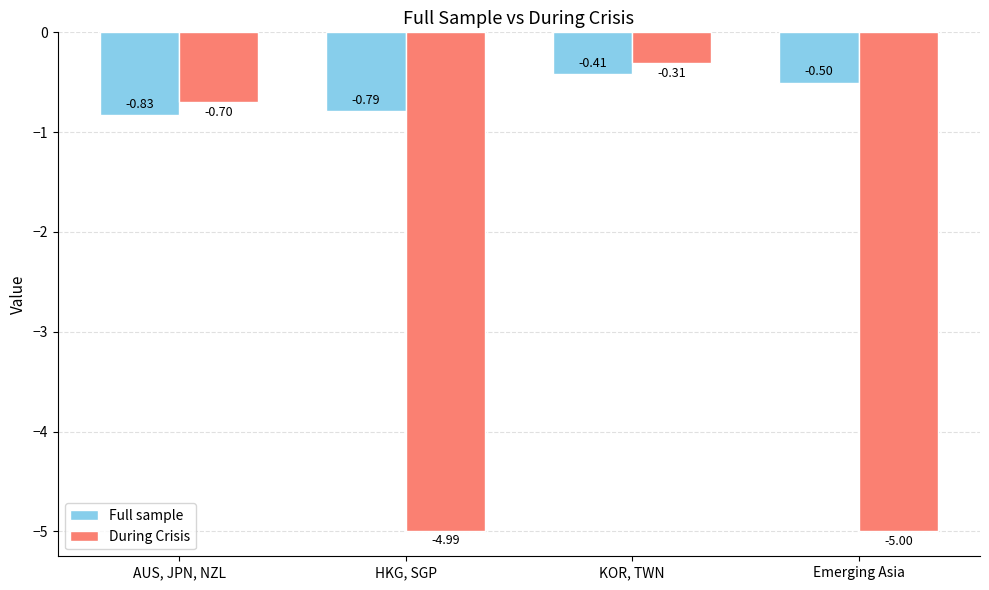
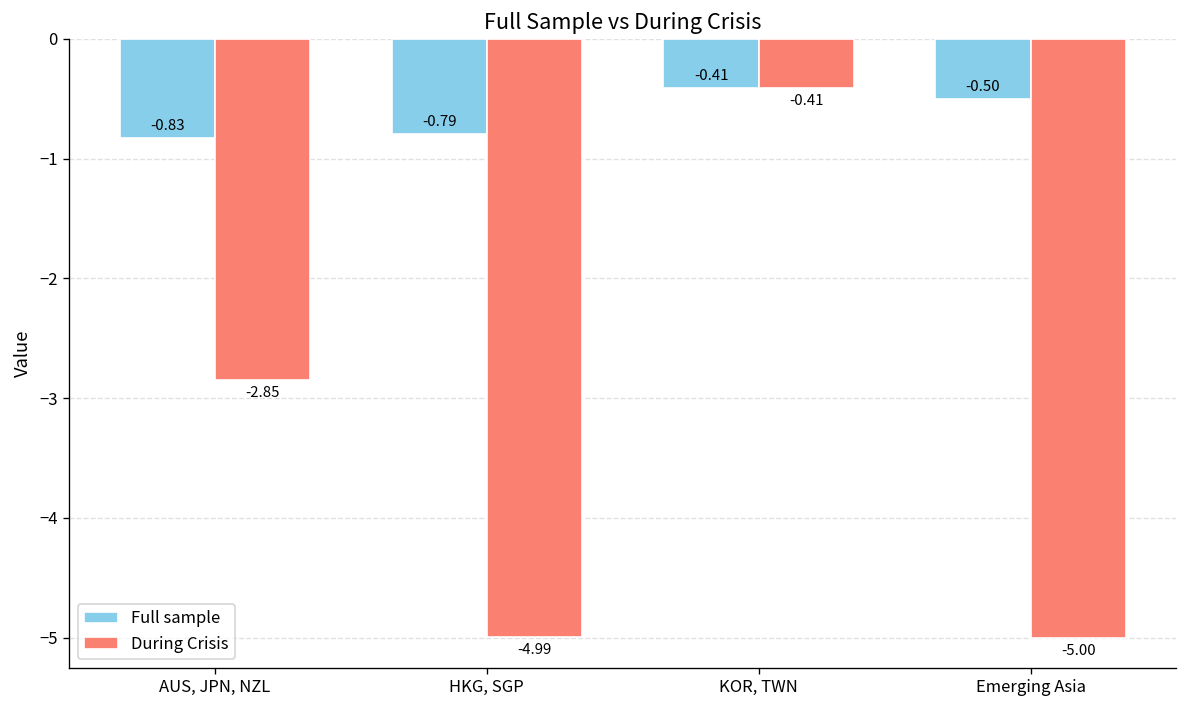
  {
    "Full sample": {
      "AUS, JPN, NZL": -0.83,
      "HKG, SGP": -0.79,
      "KOR, TWN": -0.41,
      "Emerging Asia": -0.50
    },
    "During Crisis": {
-     "AUS, JPN, NZL": -0.70,
+     "AUS, JPN, NZL": -2.85,
      "HKG, SGP": -4.99,
-     "KOR, TWN": -0.31,
+     "KOR, TWN": -0.41,
      "Emerging Asia": -5.00
    }
  }
